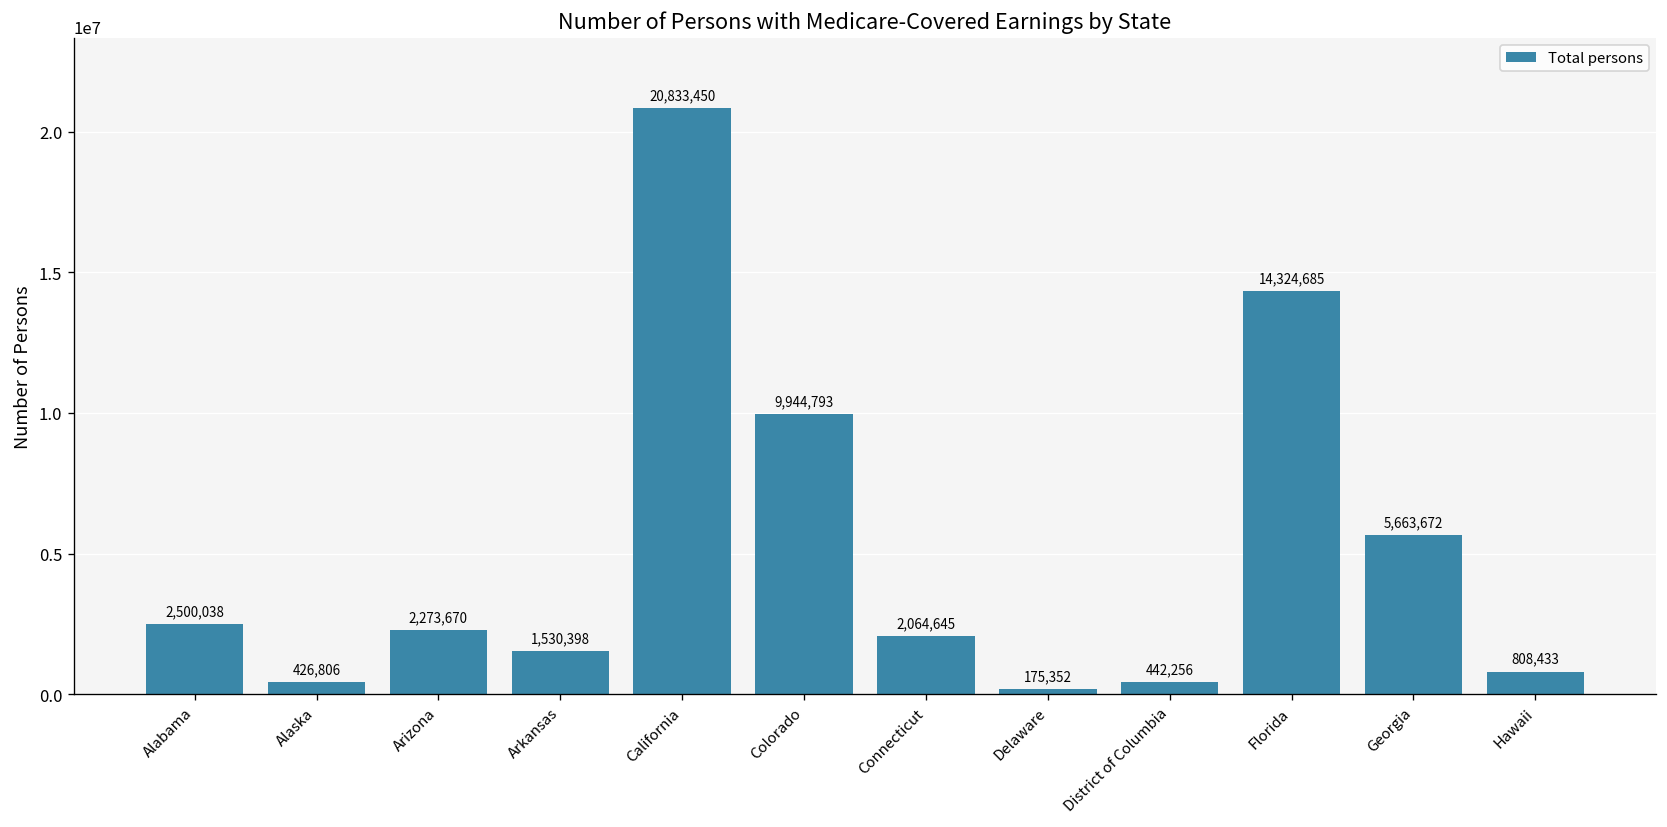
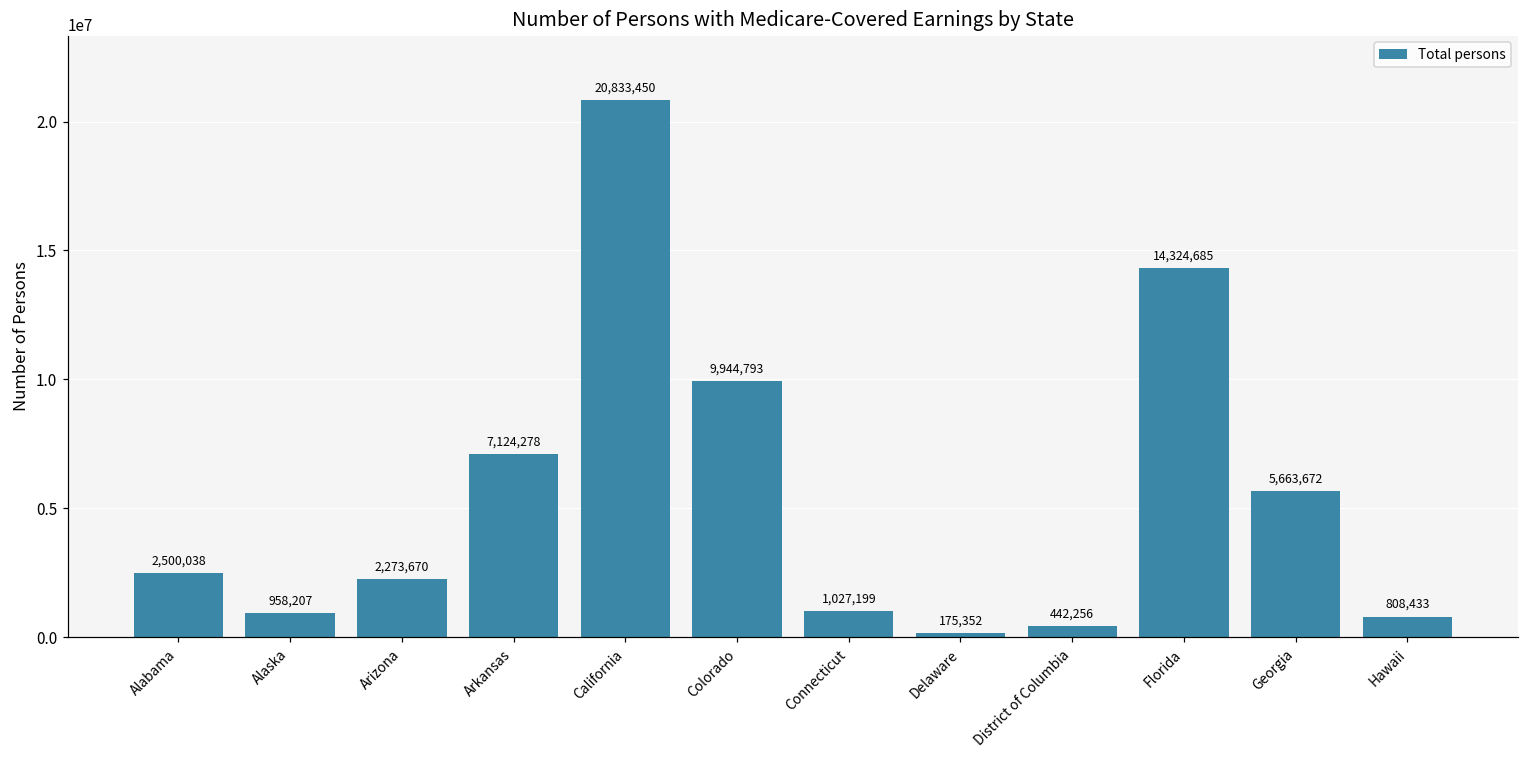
  {
    "Alabama": "2,500,038",
-   "Alaska": "426,806",
+   "Alaska": "958,207",
    "Arizona": "2,273,670",
-   "Arkansas": "1,530,398",
+   "Arkansas": "7,124,278",
    "California": "20,833,450",
    "Colorado": "9,944,793",
-   "Connecticut": "2,064,645",
+   "Connecticut": "1,027,199",
    "Delaware": "175,352",
    "District of Columbia": "442,256",
    "Florida": "14,324,685",
    "Georgia": "5,663,672",
    "Hawaii": "808,433"
  }
